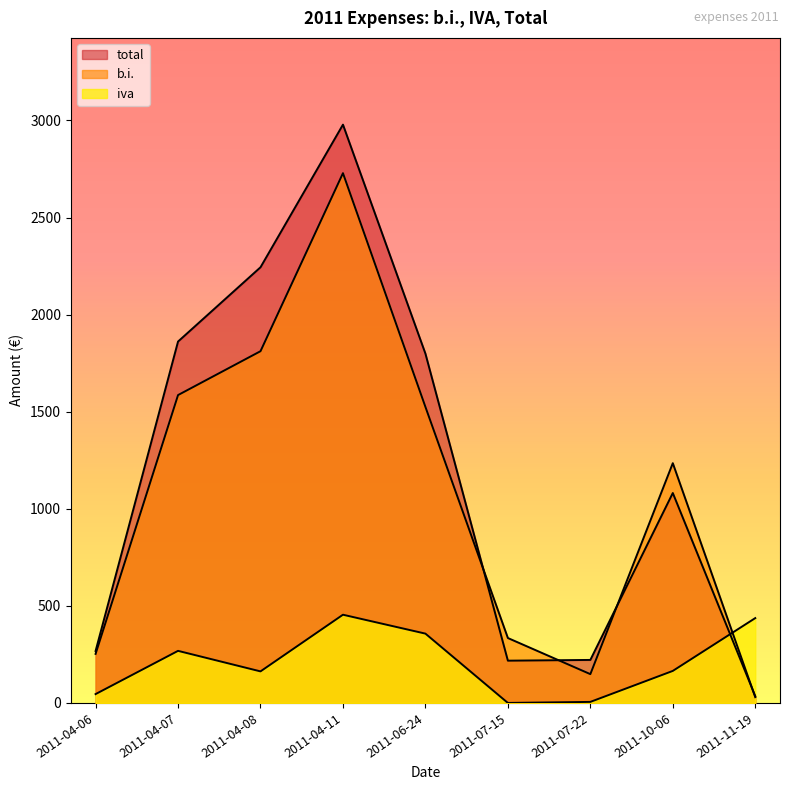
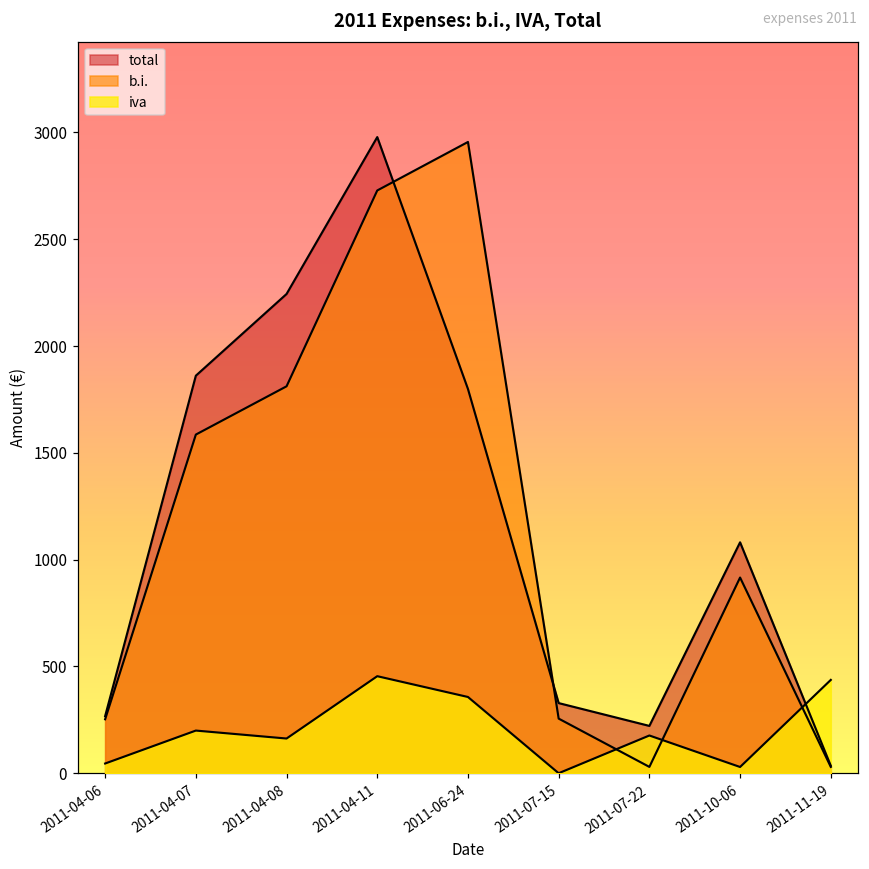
  {
    "total": {
      "2011-04-06": 270,
      "2011-04-07": 1860,
      "2011-04-08": 2240,
      "2011-04-11": 2980,
      "2011-06-24": 1800,
-     "2011-07-15": 220,
+     "2011-07-15": 330,
      "2011-07-22": 220,
      "2011-10-06": 1080
    },
    "b.i.": {
      "2011-04-06": 250,
      "2011-04-07": 1590,
      "2011-04-08": 1810,
      "2011-04-11": 2730,
-     "2011-06-24": 1520,
-     "2011-07-15": 330,
-     "2011-07-22": 150,
-     "2011-10-06": 1230
+     "2011-06-24": 2960,
+     "2011-07-15": 260,
+     "2011-07-22": 30,
+     "2011-10-06": 920
    },
    "iva": {
      "2011-04-06": 50,
-     "2011-04-07": 270,
+     "2011-04-07": 200,
      "2011-04-08": 160,
      "2011-04-11": 450,
      "2011-06-24": 360,
      "2011-07-15": 0,
-     "2011-07-22": 10,
-     "2011-10-06": 160,
+     "2011-07-22": 180,
+     "2011-10-06": 30,
      "2011-11-19": 440
    }
  }
